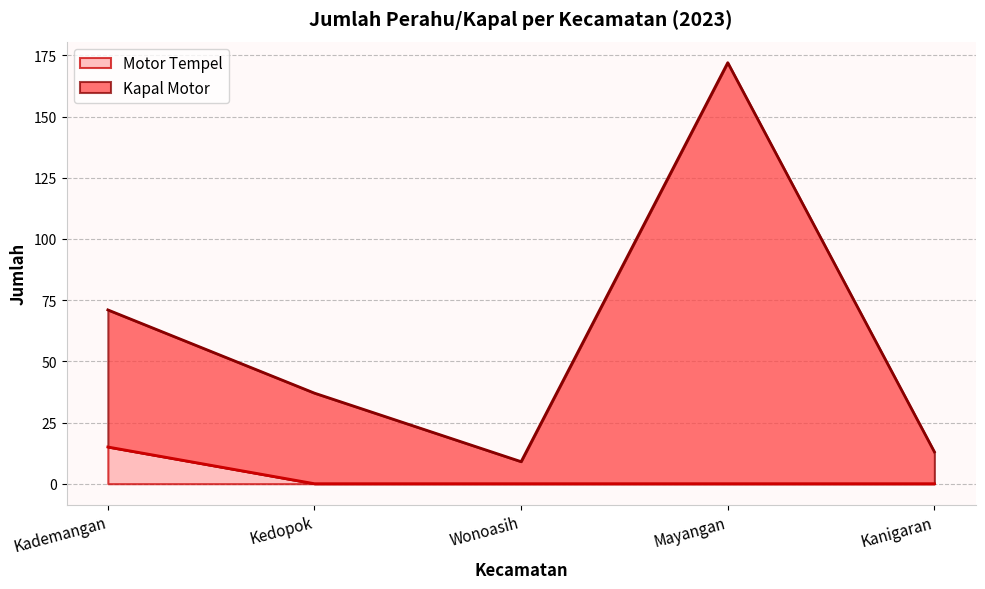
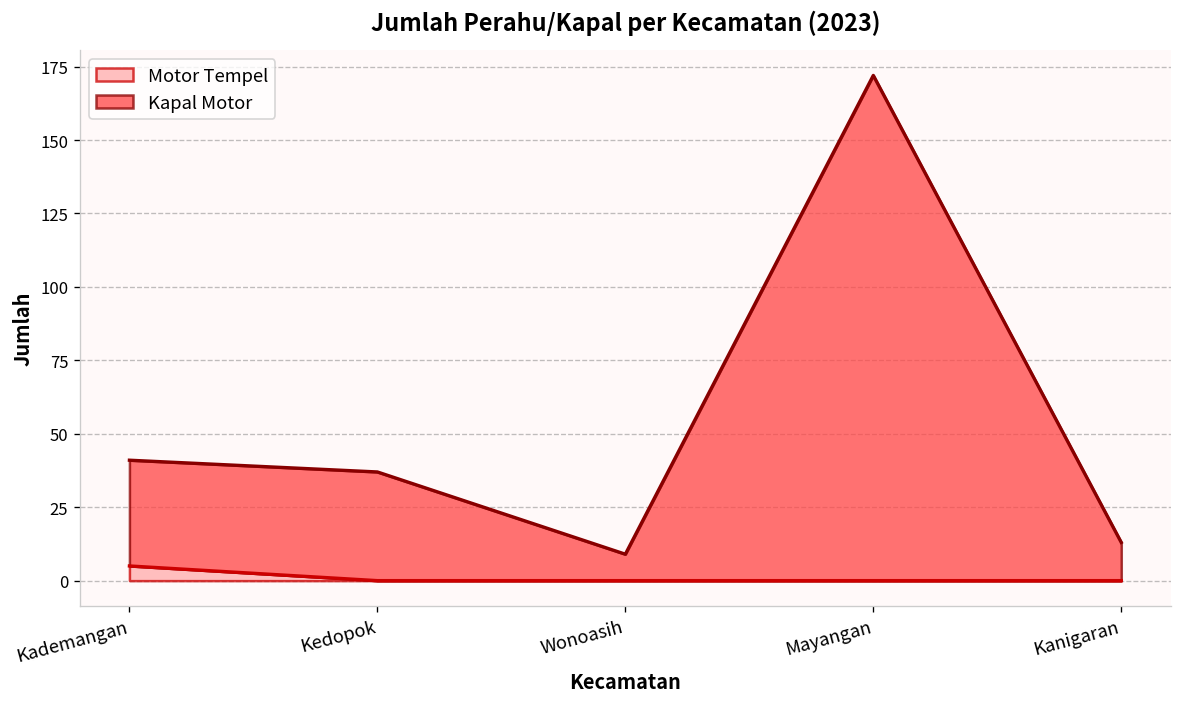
  {
    "Motor Tempel": {
-     "Kademangan": 15,
+     "Kademangan": 5,
      "Kedopok": 0,
      "Wonoasih": 0,
      "Mayangan": 0,
      "Kanigaran": 0
    },
    "Kapal Motor": {
-     "Kademangan": 56,
+     "Kademangan": 36,
      "Kedopok": 37,
      "Wonoasih": 9,
      "Mayangan": 172,
      "Kanigaran": 13
    }
  }
